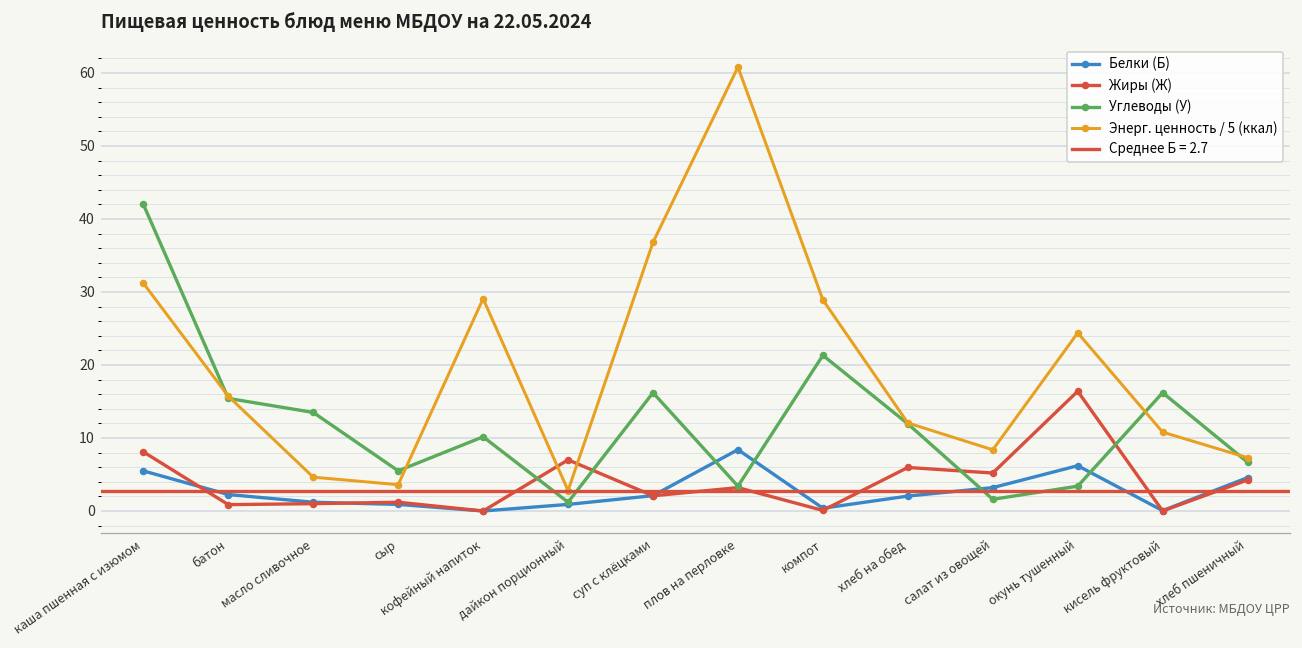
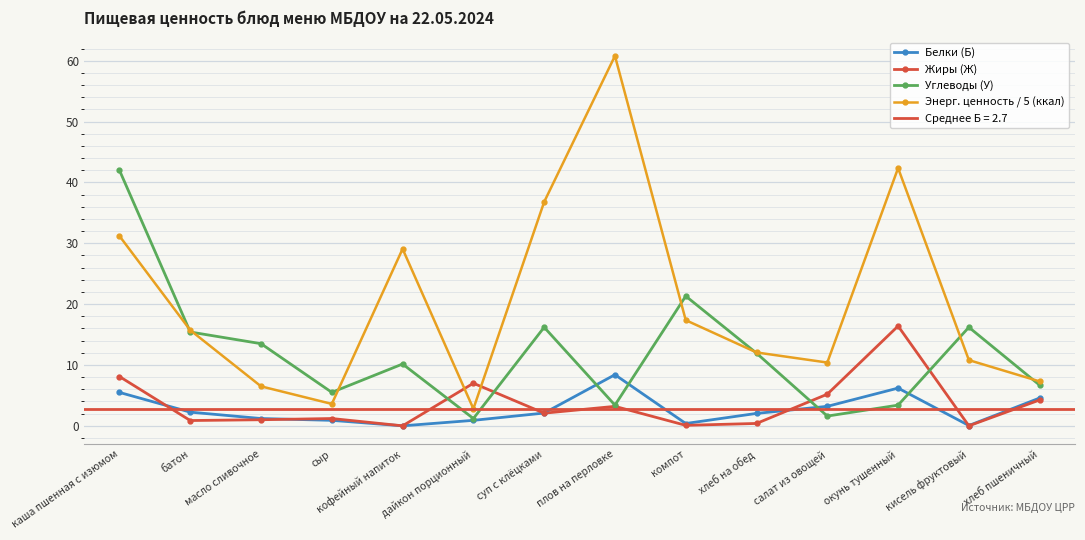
  {
    "Белки (Б)": {
      "каша пшенная с изюмом": 5,
      "батон": 2,
      "плов на перловке": 8,
      "хлеб на обед": 2,
      "салат из овощей": 3,
      "окунь тушенный": 6
    },
    "Жиры (Ж)": {
      "каша пшенная с изюмом": 8,
      "батон": 1,
      "дайкон порционный": 7,
-     "хлеб на обед": 6,
+     "хлеб на обед": 0,
      "салат из овощей": 5,
      "окунь тушенный": 16
    },
    "Углеводы (У)": {
      "каша пшенная с изюмом": 42,
      "масло сливочное": 14,
      "сыр": 6,
      "кофейный напиток": 10,
      "суп с клёцками": 16,
      "компот": 21,
      "салат из овощей": 2,
      "окунь тушенный": 3,
      "кисель фруктовый": 16,
      "хлеб пшеничный": 7
    },
    "Энерг. ценность / 5 (ккал)": {
      "каша пшенная с изюмом": 31,
-     "масло сливочное": 5,
+     "масло сливочное": 6,
      "сыр": 4,
      "кофейный напиток": 29,
      "дайкон порционный": 3,
      "суп с клёцками": 37,
      "плов на перловке": 61,
-     "компот": 29,
-     "салат из овощей": 8,
-     "окунь тушенный": 24,
+     "компот": 17,
+     "салат из овощей": 10,
+     "окунь тушенный": 42,
      "кисель фруктовый": 11,
      "хлеб пшеничный": 7
    }
  }
